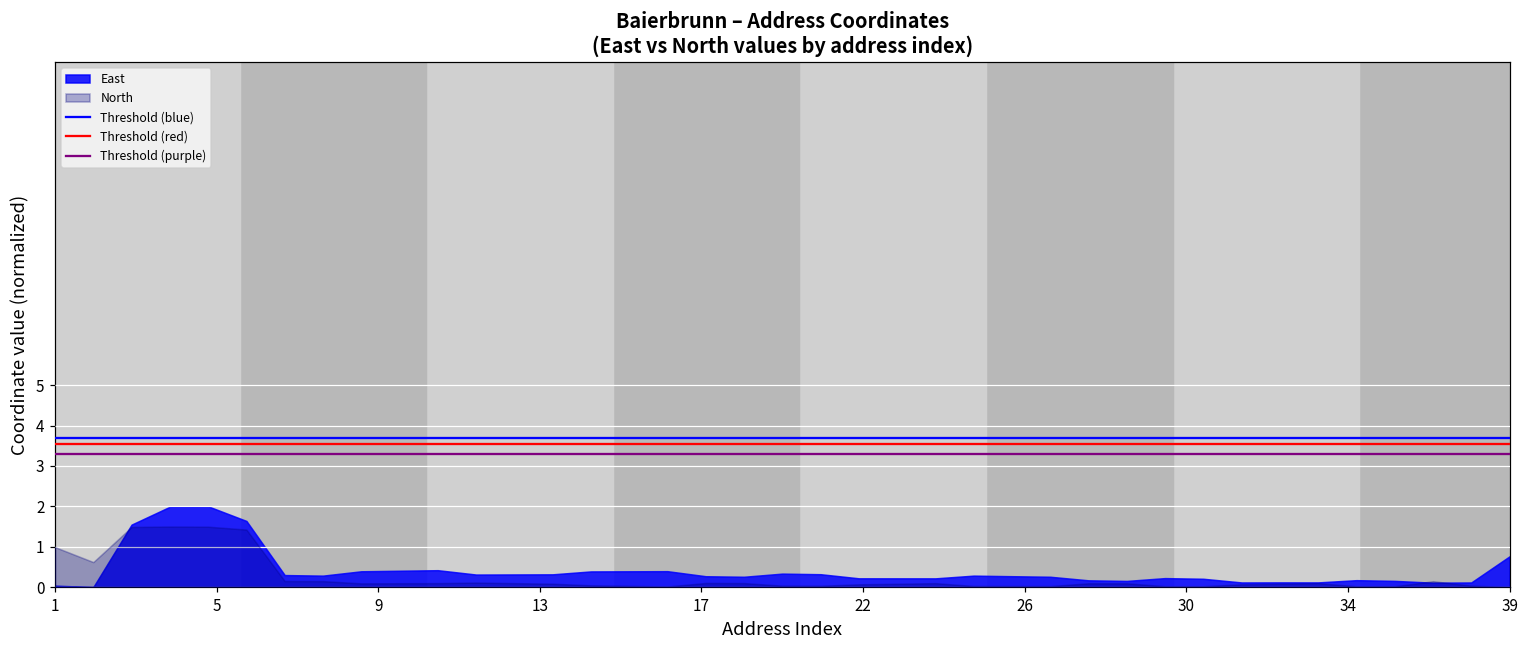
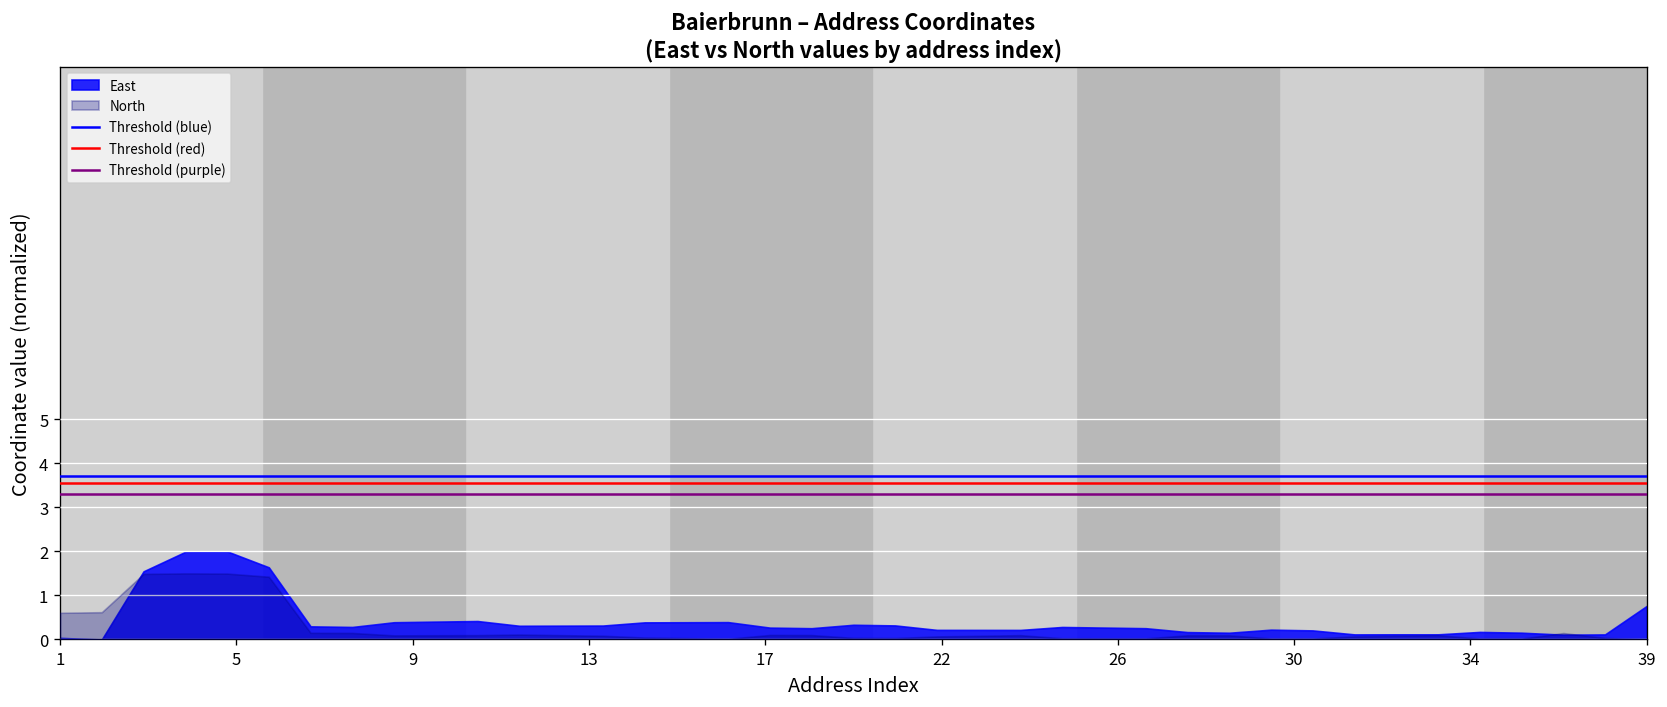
  {
    "East": {
      "39": 0.8
    },
    "North": {
-     "1": 1.0,
+     "1": 0.6,
      "39": 0.0
    }
  }
